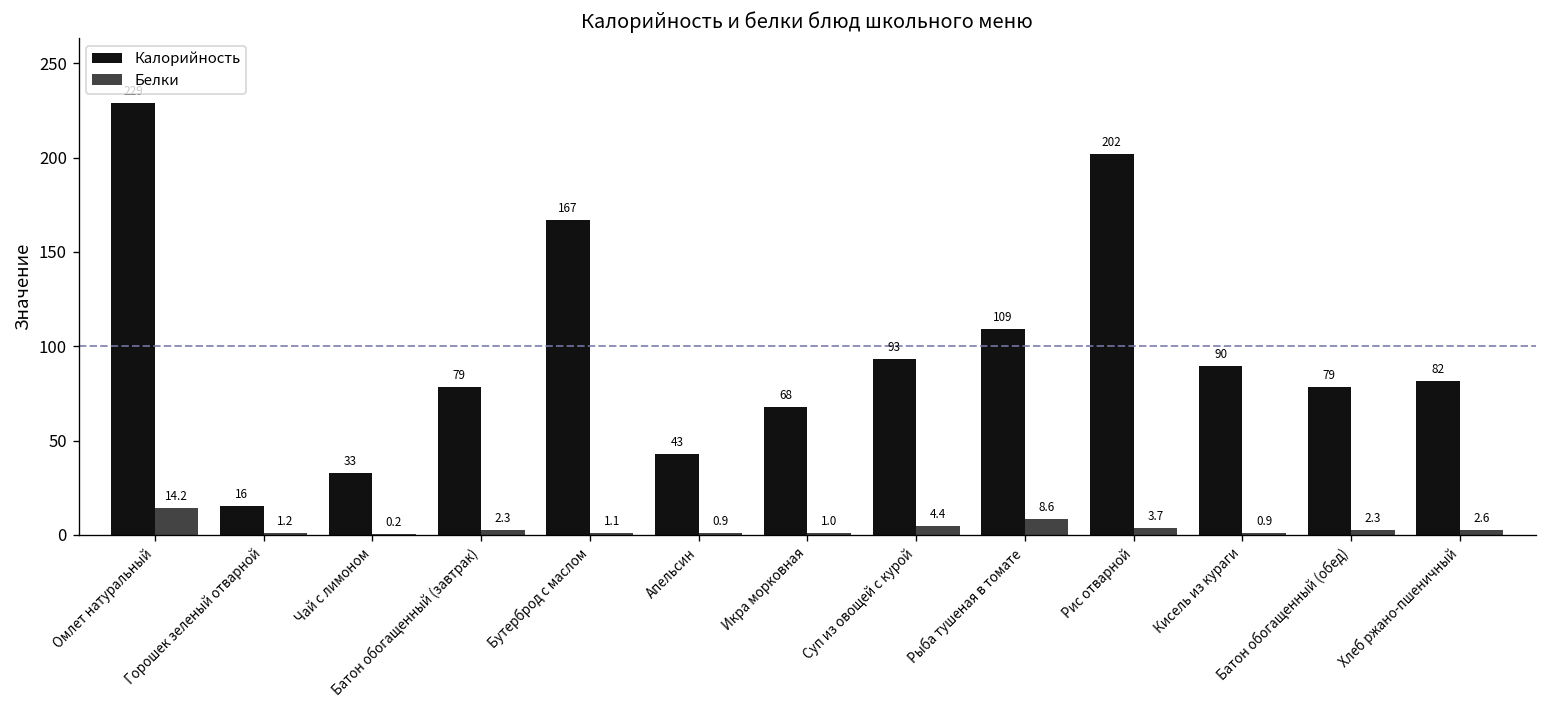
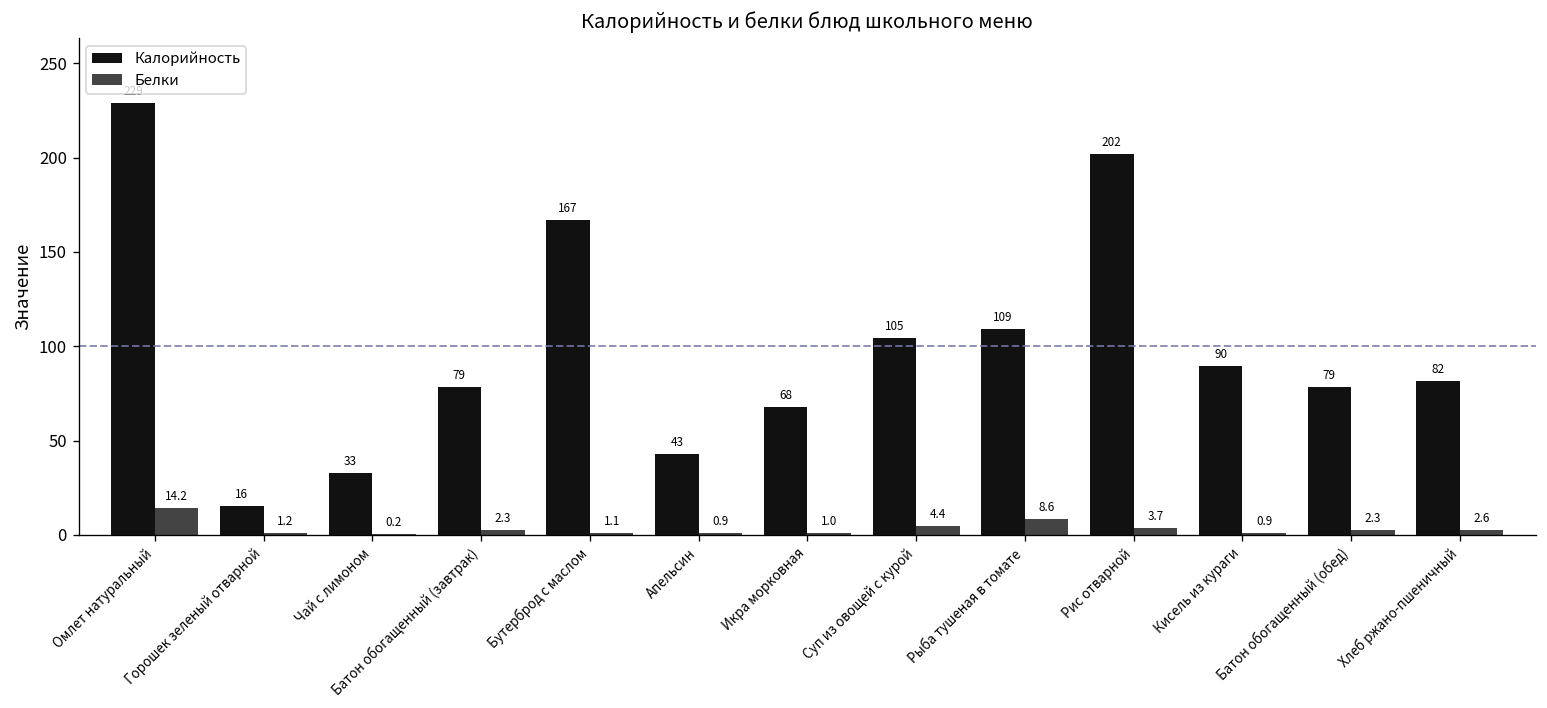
  {
    "Калорийность": {
      "Горошек зеленый отварной": 16,
      "Чай с лимоном": 33,
      "Батон обогащенный (завтрак)": 79,
      "Бутерброд с маслом": 167,
      "Апельсин": 43,
      "Икра морковная": 68,
-     "Суп из овощей с курой": 93,
+     "Суп из овощей с курой": 105,
      "Рыба тушеная в томате": 109,
      "Рис отварной": 202,
      "Кисель из кураги": 90,
      "Батон обогащенный (обед)": 79,
      "Хлеб ржано-пшеничный": 82
    },
    "Белки": {
      "Омлет натуральный": 14.2,
      "Горошек зеленый отварной": 1.2,
      "Чай с лимоном": 0.2,
      "Батон обогащенный (завтрак)": 2.3,
      "Бутерброд с маслом": 1.1,
      "Апельсин": 0.9,
      "Икра морковная": 1.0,
      "Суп из овощей с курой": 4.4,
      "Рыба тушеная в томате": 8.6,
      "Рис отварной": 3.7,
      "Кисель из кураги": 0.9,
      "Батон обогащенный (обед)": 2.3,
      "Хлеб ржано-пшеничный": 2.6
    }
  }
